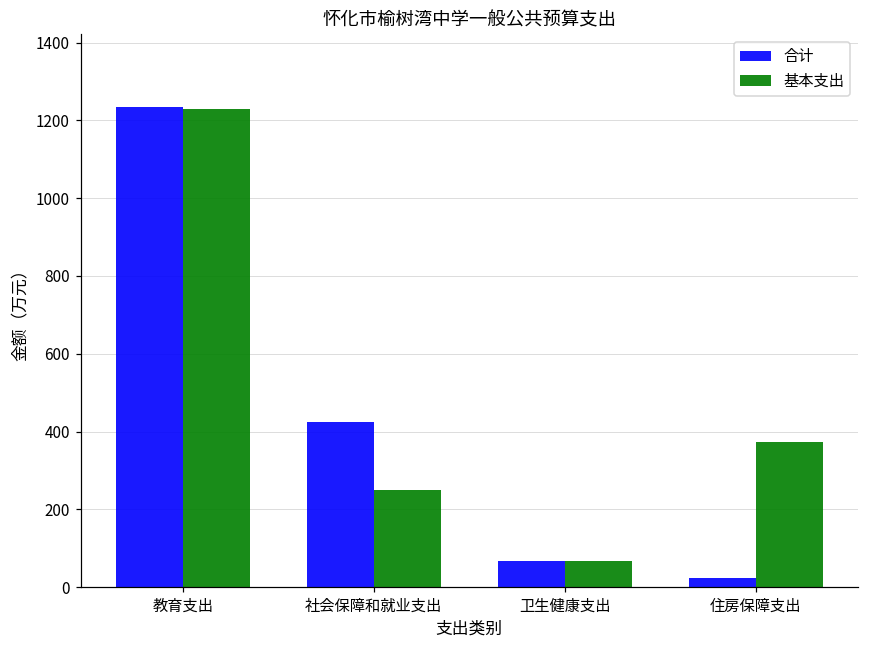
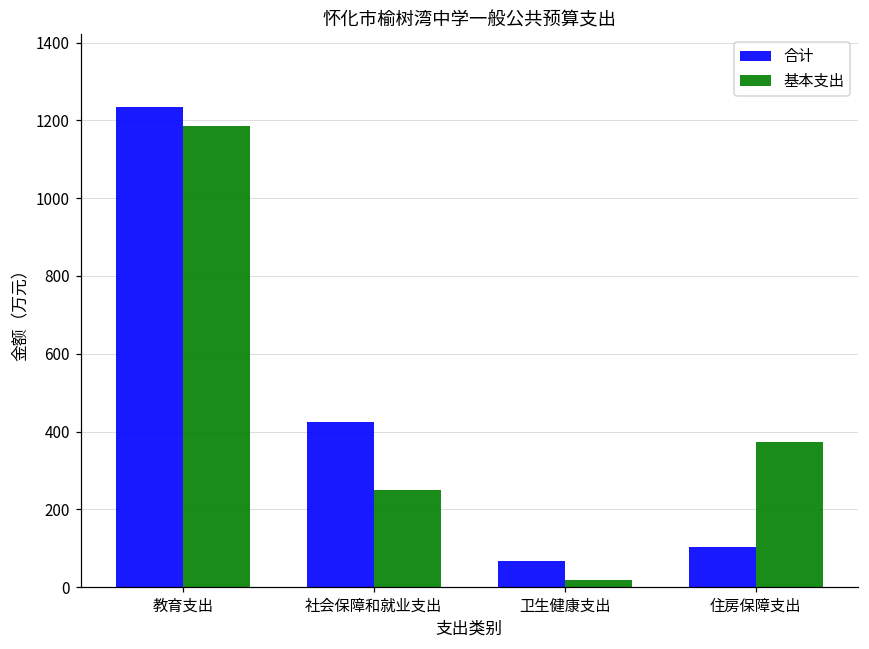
  {
    "合计": {
      "教育支出": 1240,
      "社会保障和就业支出": 420,
      "卫生健康支出": 70,
-     "住房保障支出": 20
+     "住房保障支出": 100
    },
    "基本支出": {
-     "教育支出": 1230,
+     "教育支出": 1190,
      "社会保障和就业支出": 250,
-     "卫生健康支出": 70,
+     "卫生健康支出": 20,
      "住房保障支出": 370
    }
  }
